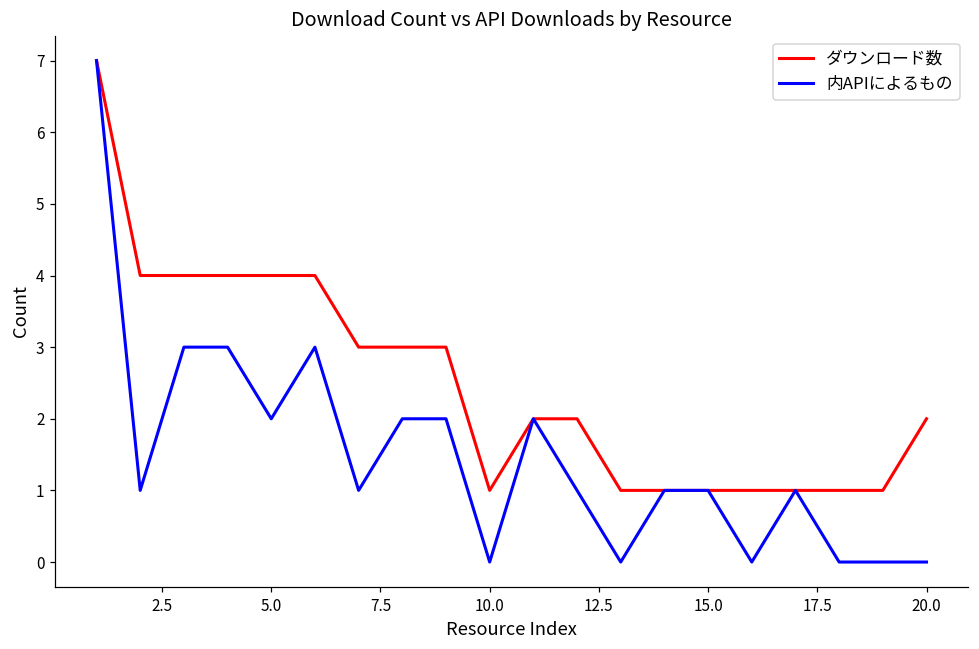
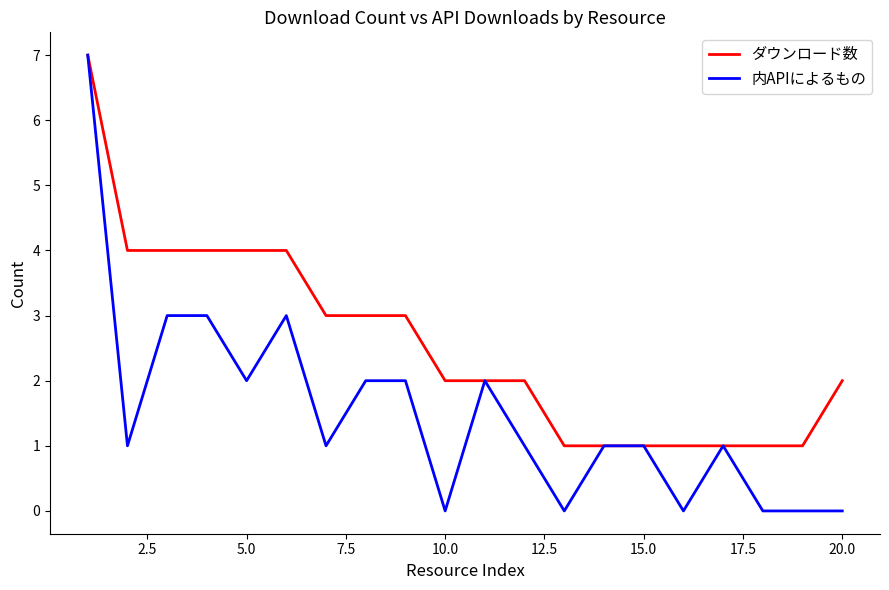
  {
    "ダウンロード数": {
      "5.0": 4,
-     "10.0": 1,
+     "10.0": 2,
      "20.0": 2
    },
    "内APIによるもの": {
      "5.0": 2,
      "10.0": 0,
      "20.0": 0
    }
  }
